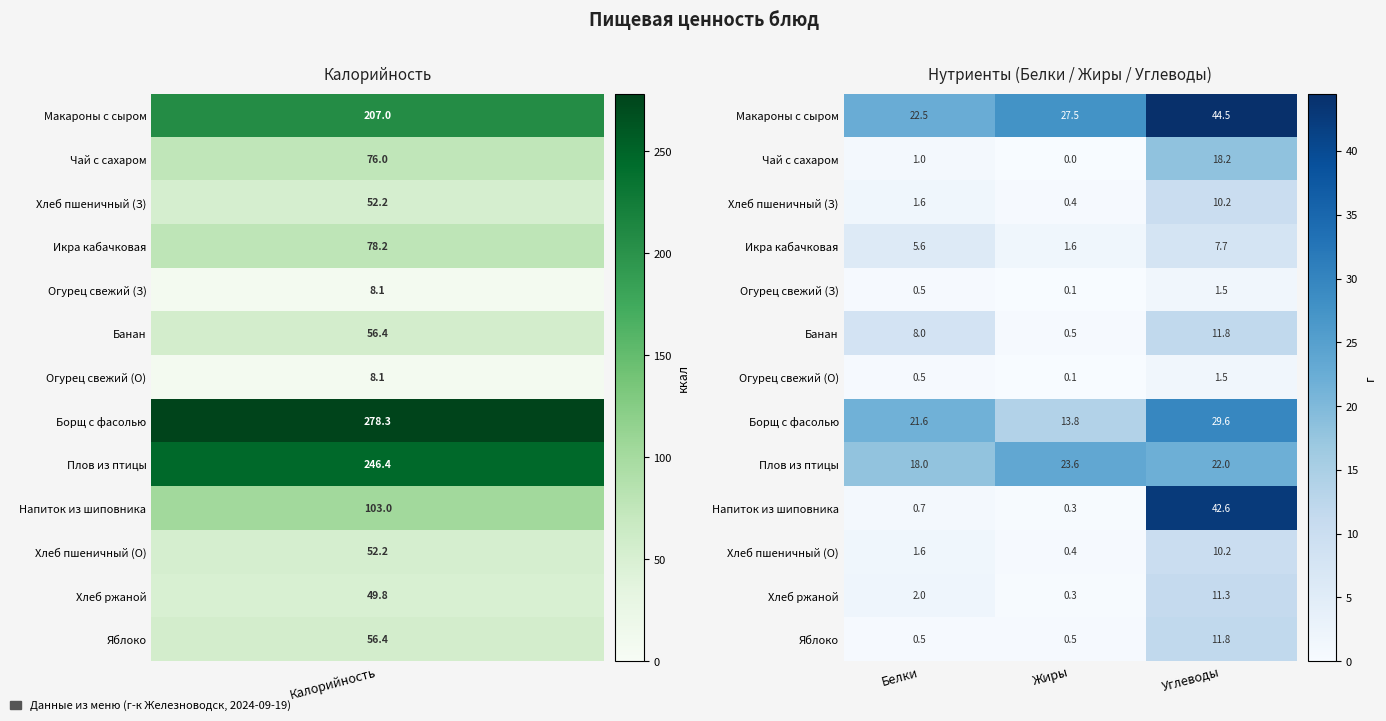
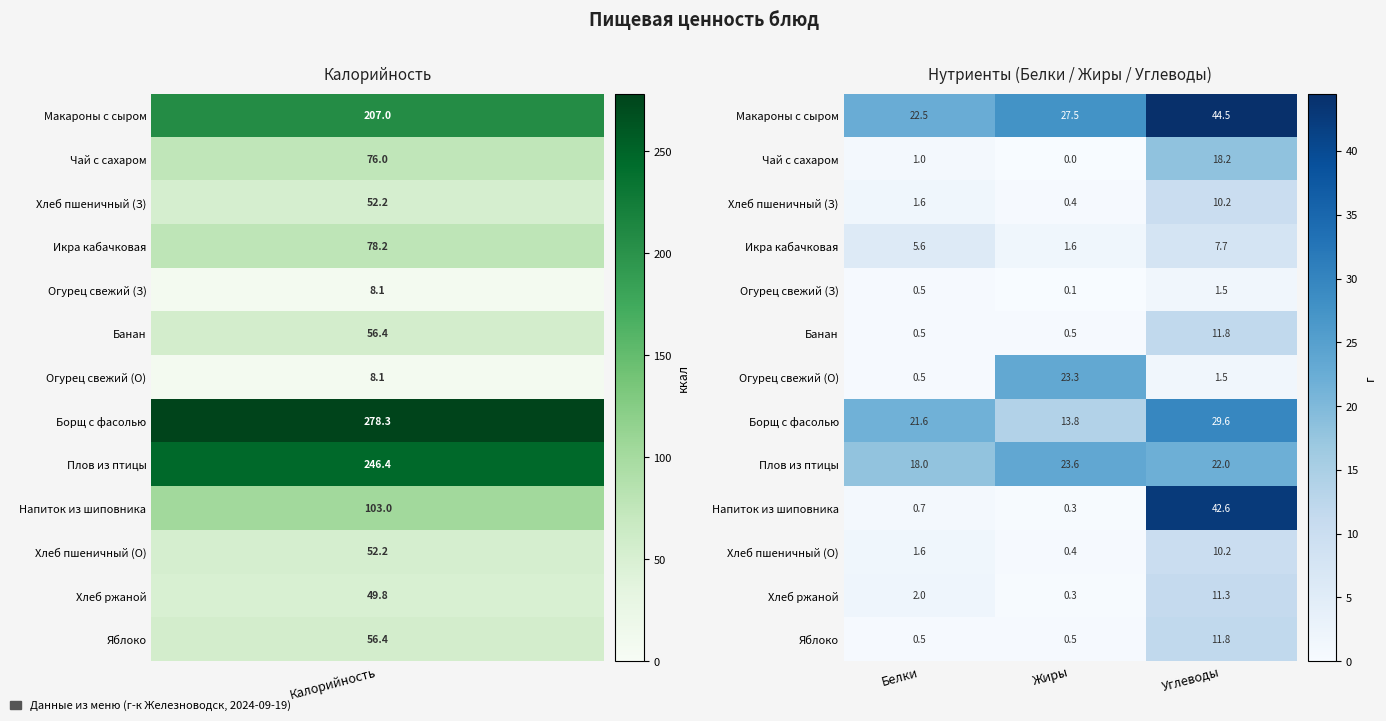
  {
    "Калорийность": {
      "Макароны с сыром": {
        "Калорийность": 207.0
      },
      "Чай с сахаром": {
        "Калорийность": 76.0
      },
      "Хлеб пшеничный (З)": {
        "Калорийность": 52.2
      },
      "Икра кабачковая": {
        "Калорийность": 78.2
      },
      "Огурец свежий (З)": {
        "Калорийность": 8.1
      },
      "Банан": {
        "Калорийность": 56.4
      },
      "Огурец свежий (О)": {
        "Калорийность": 8.1
      },
      "Борщ с фасолью": {
        "Калорийность": 278.3
      },
      "Плов из птицы": {
        "Калорийность": 246.4
      },
      "Напиток из шиповника": {
        "Калорийность": 103.0
      },
      "Хлеб пшеничный (О)": {
        "Калорийность": 52.2
      },
      "Хлеб ржаной": {
        "Калорийность": 49.8
      },
      "Яблоко": {
        "Калорийность": 56.4
      }
    },
    "Нутриенты (Белки / Жиры / Углеводы)": {
      "Макароны с сыром": {
        "Белки": 22.5,
        "Жиры": 27.5,
        "Углеводы": 44.5
      },
      "Чай с сахаром": {
        "Белки": 1.0,
        "Жиры": 0.0,
        "Углеводы": 18.2
      },
      "Хлеб пшеничный (З)": {
        "Белки": 1.6,
        "Жиры": 0.4,
        "Углеводы": 10.2
      },
      "Икра кабачковая": {
        "Белки": 5.6,
        "Жиры": 1.6,
        "Углеводы": 7.7
      },
      "Огурец свежий (З)": {
        "Белки": 0.5,
        "Жиры": 0.1,
        "Углеводы": 1.5
      },
      "Банан": {
-       "Белки": 8.0,
+       "Белки": 0.5,
        "Жиры": 0.5,
        "Углеводы": 11.8
      },
      "Огурец свежий (О)": {
        "Белки": 0.5,
-       "Жиры": 0.1,
+       "Жиры": 23.3,
        "Углеводы": 1.5
      },
      "Борщ с фасолью": {
        "Белки": 21.6,
        "Жиры": 13.8,
        "Углеводы": 29.6
      },
      "Плов из птицы": {
        "Белки": 18.0,
        "Жиры": 23.6,
        "Углеводы": 22.0
      },
      "Напиток из шиповника": {
        "Белки": 0.7,
        "Жиры": 0.3,
        "Углеводы": 42.6
      },
      "Хлеб пшеничный (О)": {
        "Белки": 1.6,
        "Жиры": 0.4,
        "Углеводы": 10.2
      },
      "Хлеб ржаной": {
        "Белки": 2.0,
        "Жиры": 0.3,
        "Углеводы": 11.3
      },
      "Яблоко": {
        "Белки": 0.5,
        "Жиры": 0.5,
        "Углеводы": 11.8
      }
    }
  }
